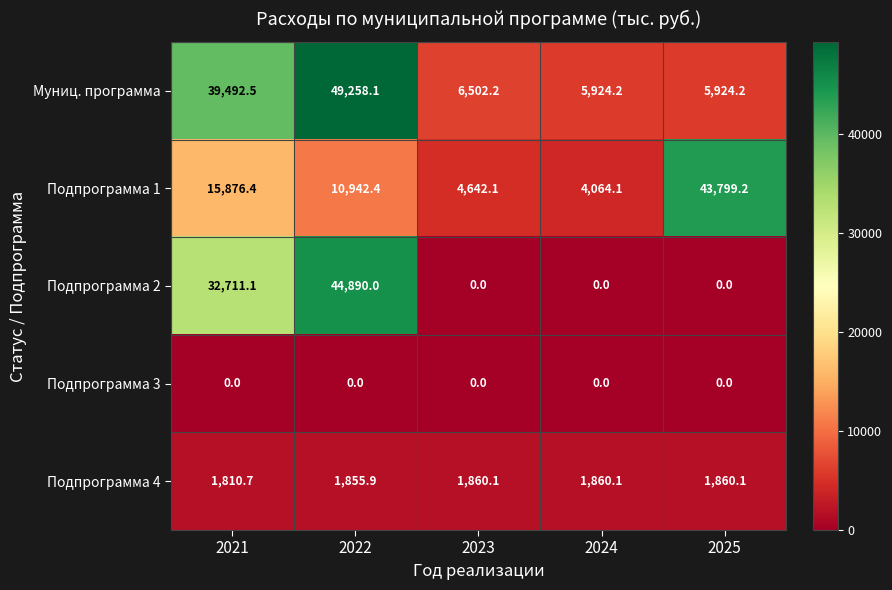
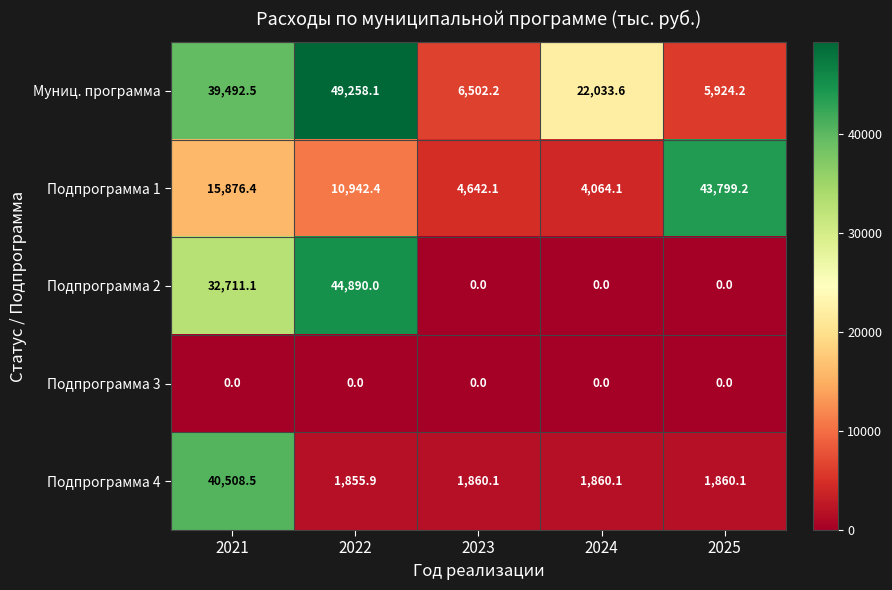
  {
    "Муниц. программа": {
      "2021": "39,492.5",
      "2022": "49,258.1",
      "2023": "6,502.2",
-     "2024": "5,924.2",
+     "2024": "22,033.6",
      "2025": "5,924.2"
    },
    "Подпрограмма 1": {
      "2021": "15,876.4",
      "2022": "10,942.4",
      "2023": "4,642.1",
      "2024": "4,064.1",
      "2025": "43,799.2"
    },
    "Подпрограмма 2": {
      "2021": "32,711.1",
      "2022": "44,890.0",
      "2023": "0.0",
      "2024": "0.0",
      "2025": "0.0"
    },
    "Подпрограмма 3": {
      "2021": "0.0",
      "2022": "0.0",
      "2023": "0.0",
      "2024": "0.0",
      "2025": "0.0"
    },
    "Подпрограмма 4": {
-     "2021": "1,810.7",
+     "2021": "40,508.5",
      "2022": "1,855.9",
      "2023": "1,860.1",
      "2024": "1,860.1",
      "2025": "1,860.1"
    }
  }
